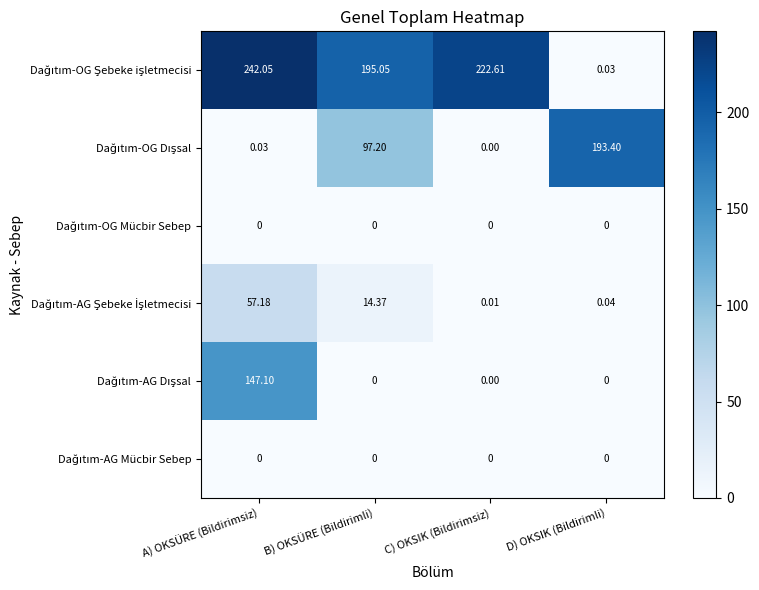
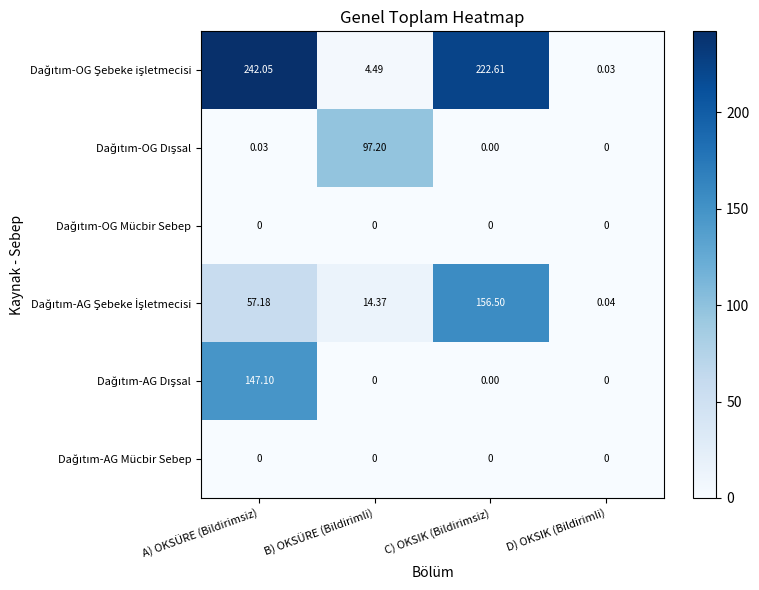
  {
    "Dağıtım-OG Şebeke işletmecisi": {
      "A) OKSÜRE (Bildirimsiz)": 242.05,
-     "B) OKSÜRE (Bildirimli)": 195.05,
+     "B) OKSÜRE (Bildirimli)": 4.49,
      "C) OKSIK (Bildirimsiz)": 222.61,
      "D) OKSIK (Bildirimli)": 0.03
    },
    "Dağıtım-OG Dışsal": {
      "A) OKSÜRE (Bildirimsiz)": 0.03,
      "B) OKSÜRE (Bildirimli)": 97.20,
      "C) OKSIK (Bildirimsiz)": 0.00,
-     "D) OKSIK (Bildirimli)": 193.40
+     "D) OKSIK (Bildirimli)": 0
    },
    "Dağıtım-OG Mücbir Sebep": {
      "A) OKSÜRE (Bildirimsiz)": 0,
      "B) OKSÜRE (Bildirimli)": 0,
      "C) OKSIK (Bildirimsiz)": 0,
      "D) OKSIK (Bildirimli)": 0
    },
    "Dağıtım-AG Şebeke İşletmecisi": {
      "A) OKSÜRE (Bildirimsiz)": 57.18,
      "B) OKSÜRE (Bildirimli)": 14.37,
-     "C) OKSIK (Bildirimsiz)": 0.01,
+     "C) OKSIK (Bildirimsiz)": 156.50,
      "D) OKSIK (Bildirimli)": 0.04
    },
    "Dağıtım-AG Dışsal": {
      "A) OKSÜRE (Bildirimsiz)": 147.10,
      "B) OKSÜRE (Bildirimli)": 0,
      "C) OKSIK (Bildirimsiz)": 0.00,
      "D) OKSIK (Bildirimli)": 0
    },
    "Dağıtım-AG Mücbir Sebep": {
      "A) OKSÜRE (Bildirimsiz)": 0,
      "B) OKSÜRE (Bildirimli)": 0,
      "C) OKSIK (Bildirimsiz)": 0,
      "D) OKSIK (Bildirimli)": 0
    }
  }
